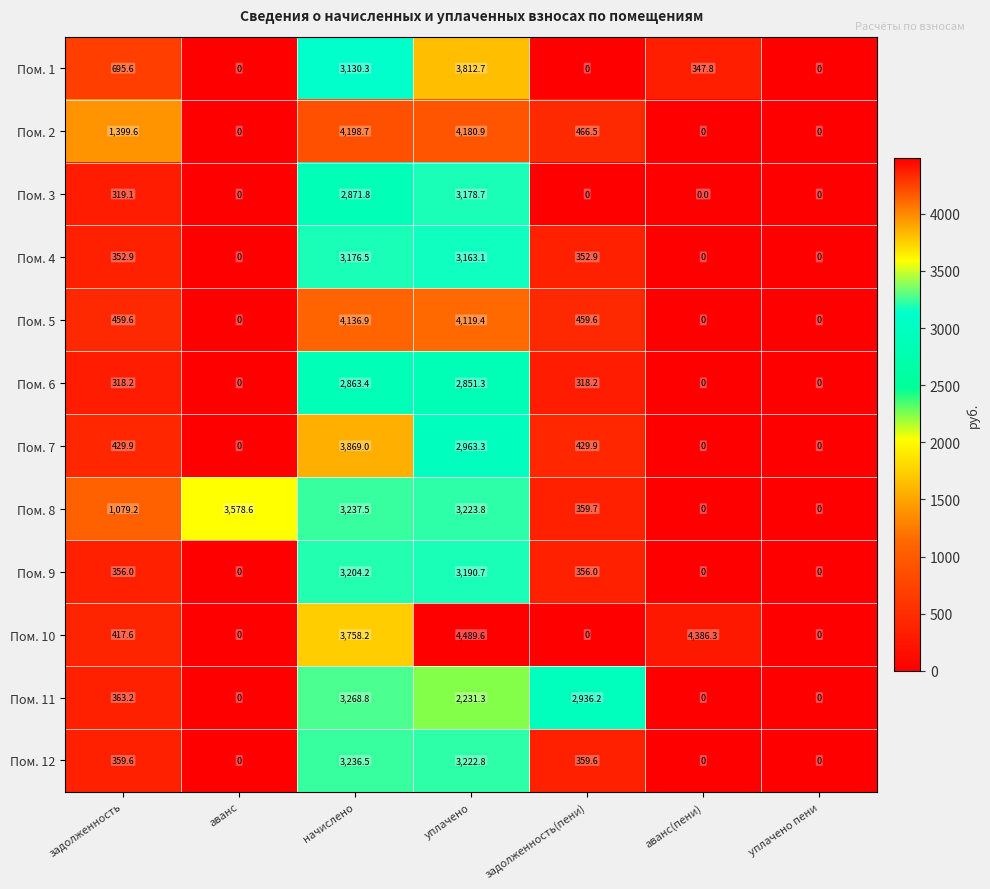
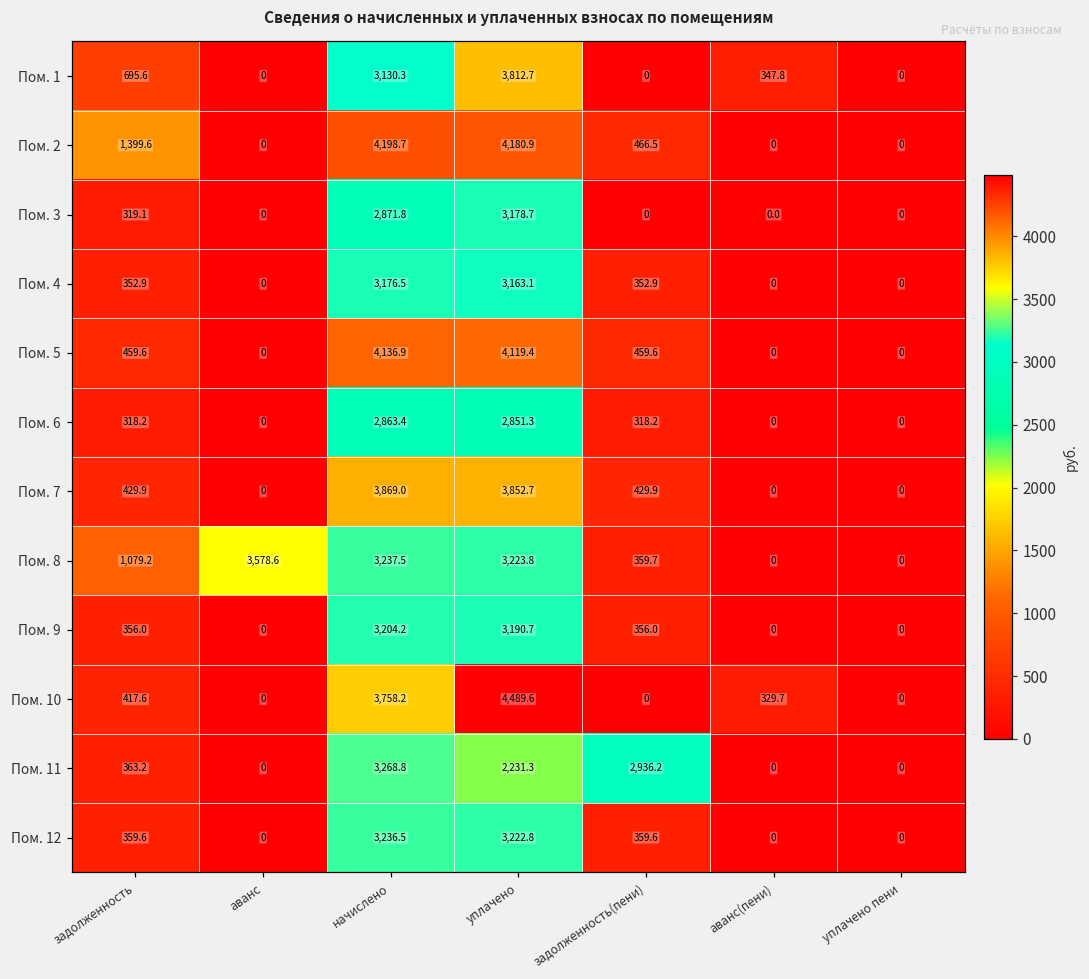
  {
    "Пом. 7": {
-     "уплачено": "2,963.3"
+     "уплачено": "3,852.7"
    },
    "Пом. 10": {
-     "аванс(пени)": "4,386.3"
+     "аванс(пени)": "329.7"
    }
  }
